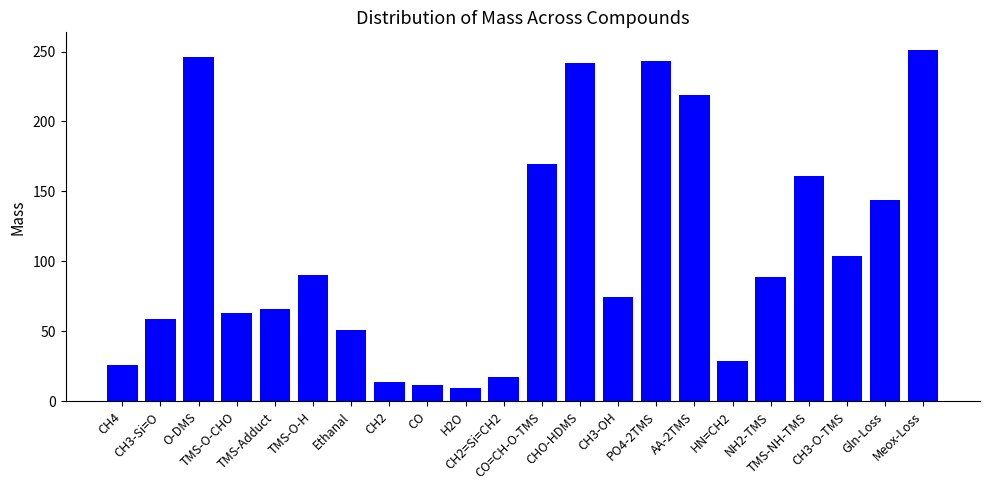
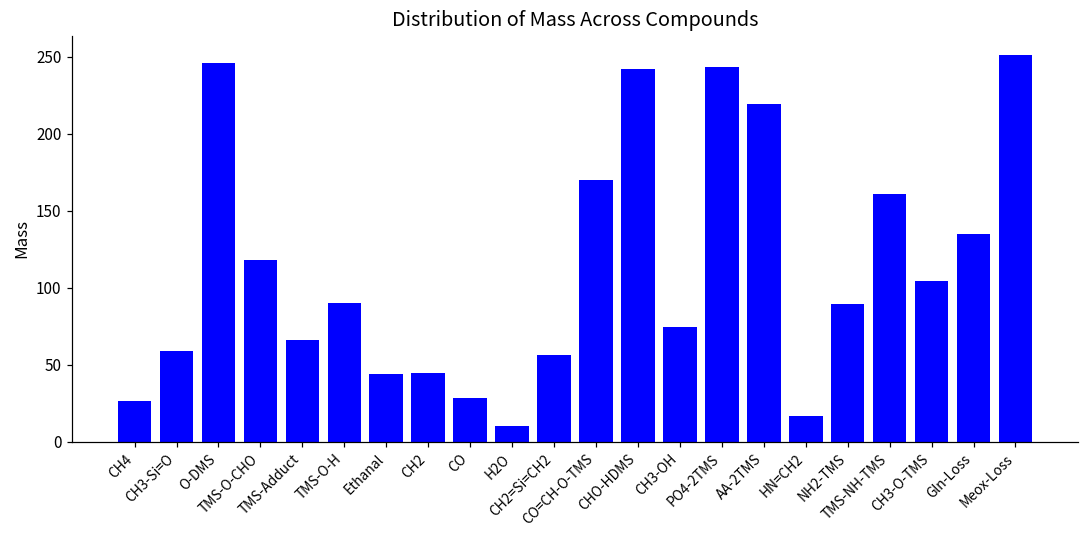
  {
    "CH4": 26,
    "CH3-Si=O": 59,
    "O-DMS": 246,
-   "TMS-O-CHO": 64,
+   "TMS-O-CHO": 118,
    "TMS-Adduct": 66,
    "TMS-O-H": 90,
-   "Ethanal": 51,
-   "CH2": 14,
-   "CO": 12,
+   "Ethanal": 44,
+   "CH2": 44,
+   "CO": 28,
    "H2O": 10,
-   "CH2=Si=CH2": 17,
+   "CH2=Si=CH2": 56,
    "CO=CH-O-TMS": 170,
    "CHO-HDMS": 242,
    "CH3-OH": 75,
    "PO4-2TMS": 243,
    "AA-2TMS": 219,
-   "HN=CH2": 29,
+   "HN=CH2": 16,
    "NH2-TMS": 89,
    "TMS-NH-TMS": 161,
    "CH3-O-TMS": 104,
-   "Gln-Loss": 144,
+   "Gln-Loss": 135,
    "Meox-Loss": 251
  }
